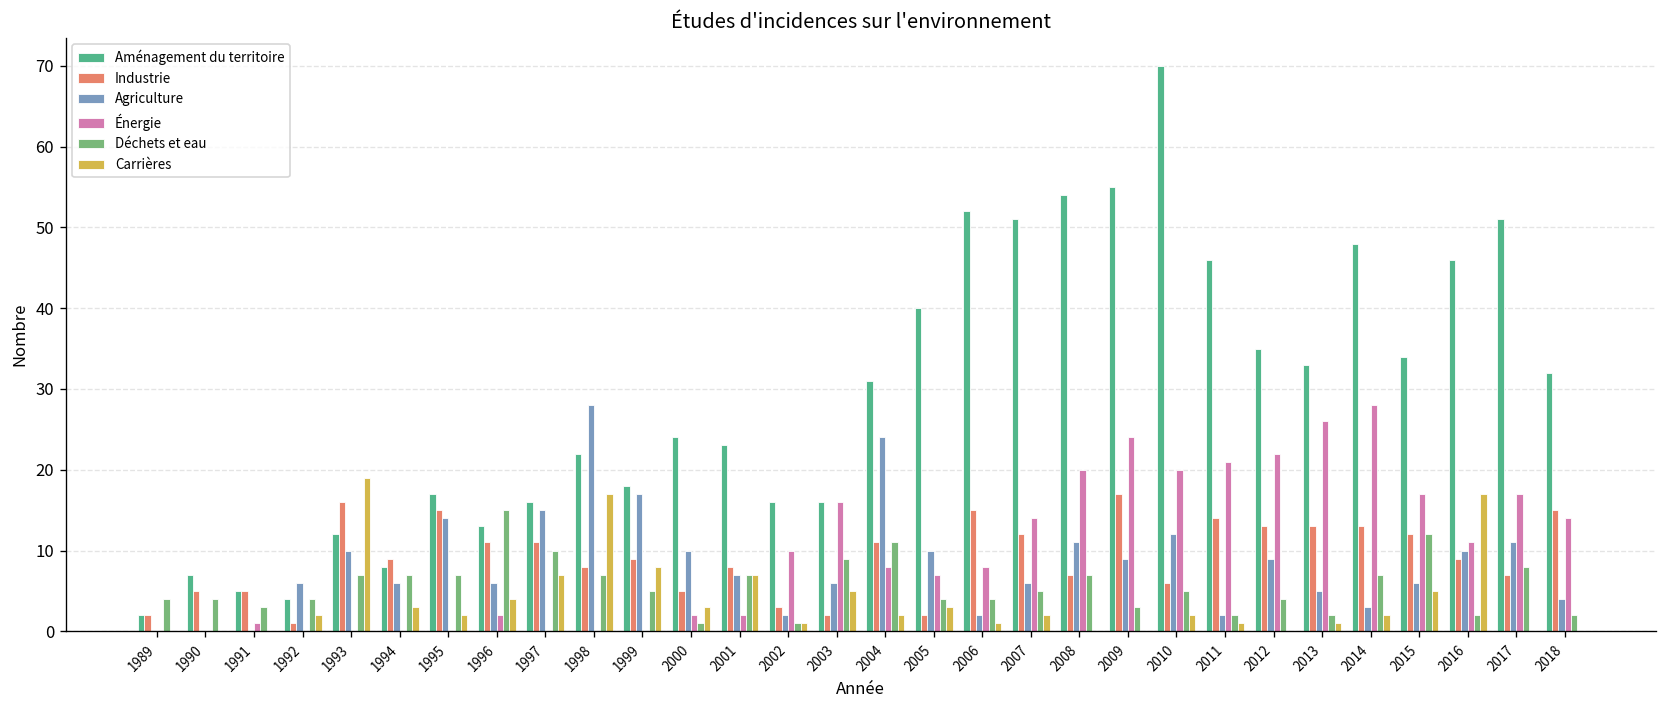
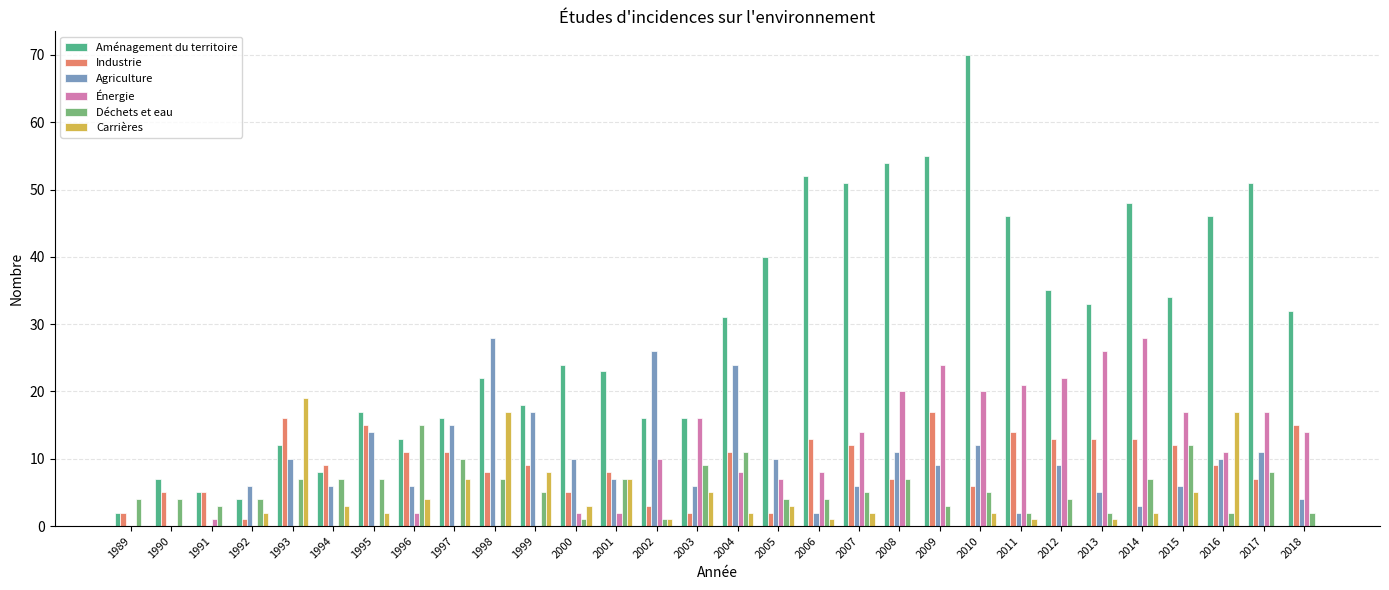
  {
    "Industrie": {
      "1989": 2,
      "1990": 5,
      "1991": 5,
      "1992": 1,
      "1993": 16,
      "1994": 9,
      "1995": 15,
      "1996": 11,
      "1997": 11,
      "1998": 8,
      "1999": 9,
      "2000": 5,
      "2001": 8,
      "2002": 3,
      "2003": 2,
      "2004": 11,
      "2005": 2,
-     "2006": 15,
+     "2006": 13,
      "2007": 12,
      "2008": 7,
      "2009": 17,
      "2010": 6,
      "2011": 14,
      "2012": 13,
      "2013": 13,
      "2014": 13,
      "2015": 12,
      "2016": 9,
      "2017": 7,
      "2018": 15
    },
    "Agriculture": {
      "1989": 0,
      "1990": 0,
      "1991": 0,
      "1992": 6,
      "1993": 10,
      "1994": 6,
      "1995": 14,
      "1996": 6,
      "1997": 15,
      "1998": 28,
      "1999": 17,
      "2000": 10,
      "2001": 7,
-     "2002": 2,
+     "2002": 26,
      "2003": 6,
      "2004": 24,
      "2005": 10,
      "2006": 2,
      "2007": 6,
      "2008": 11,
      "2009": 9,
      "2010": 12,
      "2011": 2,
      "2012": 9,
      "2013": 5,
      "2014": 3,
      "2015": 6,
      "2016": 10,
      "2017": 11,
      "2018": 4
    },
    "Énergie": {
      "1989": 0,
      "1990": 0,
      "1991": 1,
      "1992": 0,
      "1993": 0,
      "1994": 0,
      "1995": 0,
      "1996": 2,
      "1997": 0,
      "1998": 0,
      "1999": 0,
      "2000": 2,
      "2001": 2,
      "2002": 10,
      "2003": 16,
      "2004": 8,
      "2005": 7,
      "2006": 8,
      "2007": 14,
      "2008": 20,
      "2009": 24,
      "2010": 20,
      "2011": 21,
      "2012": 22,
      "2013": 26,
      "2014": 28,
      "2015": 17,
      "2016": 11,
      "2017": 17,
      "2018": 14
    },
    "Carrières": {
      "1989": 0,
      "1990": 0,
      "1991": 0,
      "1992": 2,
      "1993": 19,
      "1994": 3,
      "1995": 2,
      "1996": 4,
      "1997": 7,
      "1998": 17,
      "1999": 8,
      "2000": 3,
      "2001": 7,
      "2002": 1,
      "2003": 5,
      "2004": 2,
      "2005": 3,
      "2006": 1,
      "2007": 2,
      "2008": 0,
      "2009": 0,
      "2010": 2,
      "2011": 1,
      "2012": 0,
      "2013": 1,
      "2014": 2,
      "2015": 5,
      "2016": 17,
      "2017": 0,
      "2018": 0
    }
  }
